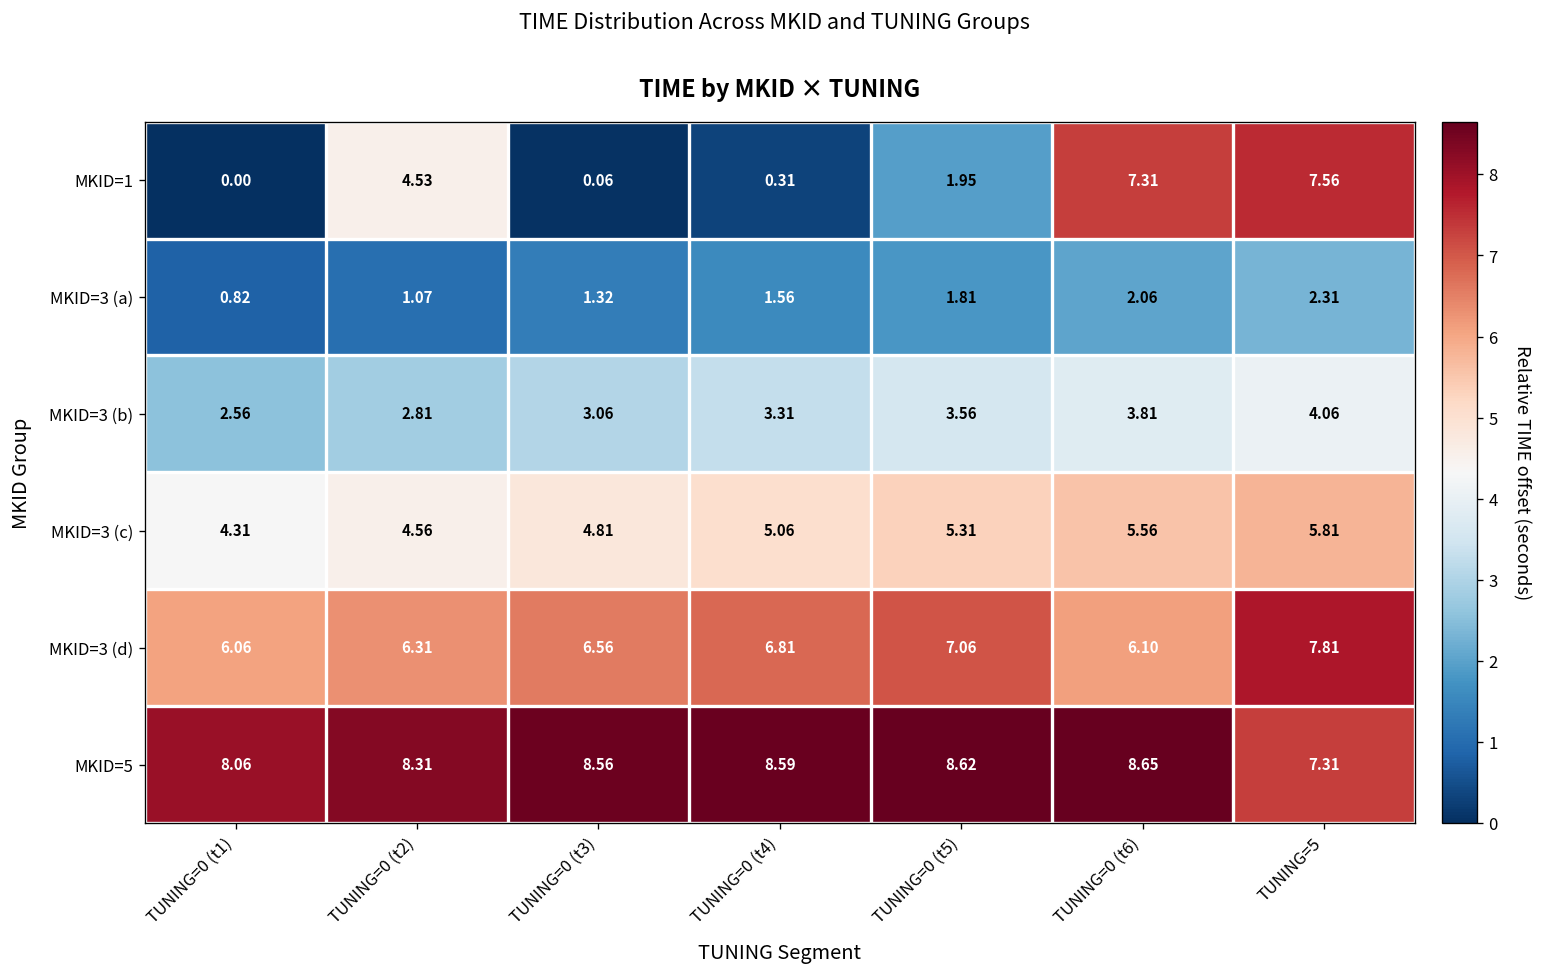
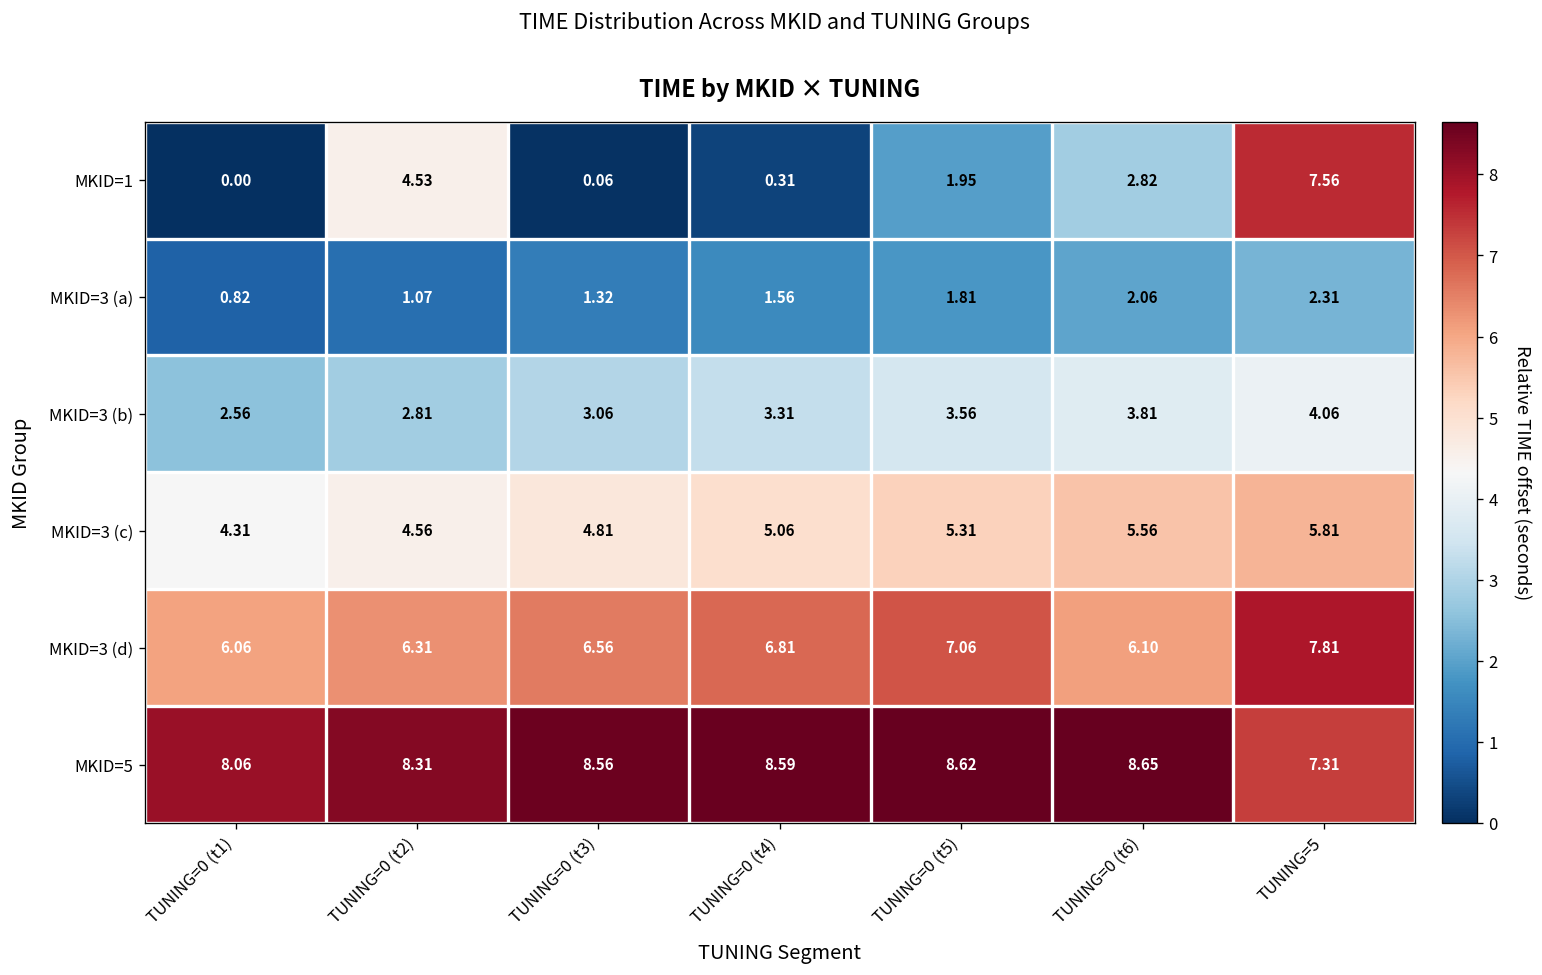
  {
    "MKID=1": {
      "TUNING=0 (t1)": 0.00,
      "TUNING=0 (t2)": 4.53,
      "TUNING=0 (t3)": 0.06,
      "TUNING=0 (t4)": 0.31,
      "TUNING=0 (t5)": 1.95,
-     "TUNING=0 (t6)": 7.31,
+     "TUNING=0 (t6)": 2.82,
      "TUNING=5": 7.56
    },
    "MKID=3 (a)": {
      "TUNING=0 (t1)": 0.82,
      "TUNING=0 (t2)": 1.07,
      "TUNING=0 (t3)": 1.32,
      "TUNING=0 (t4)": 1.56,
      "TUNING=0 (t5)": 1.81,
      "TUNING=0 (t6)": 2.06,
      "TUNING=5": 2.31
    },
    "MKID=3 (b)": {
      "TUNING=0 (t1)": 2.56,
      "TUNING=0 (t2)": 2.81,
      "TUNING=0 (t3)": 3.06,
      "TUNING=0 (t4)": 3.31,
      "TUNING=0 (t5)": 3.56,
      "TUNING=0 (t6)": 3.81,
      "TUNING=5": 4.06
    },
    "MKID=3 (c)": {
      "TUNING=0 (t1)": 4.31,
      "TUNING=0 (t2)": 4.56,
      "TUNING=0 (t3)": 4.81,
      "TUNING=0 (t4)": 5.06,
      "TUNING=0 (t5)": 5.31,
      "TUNING=0 (t6)": 5.56,
      "TUNING=5": 5.81
    },
    "MKID=3 (d)": {
      "TUNING=0 (t1)": 6.06,
      "TUNING=0 (t2)": 6.31,
      "TUNING=0 (t3)": 6.56,
      "TUNING=0 (t4)": 6.81,
      "TUNING=0 (t5)": 7.06,
      "TUNING=0 (t6)": 6.10,
      "TUNING=5": 7.81
    },
    "MKID=5": {
      "TUNING=0 (t1)": 8.06,
      "TUNING=0 (t2)": 8.31,
      "TUNING=0 (t3)": 8.56,
      "TUNING=0 (t4)": 8.59,
      "TUNING=0 (t5)": 8.62,
      "TUNING=0 (t6)": 8.65,
      "TUNING=5": 7.31
    }
  }
